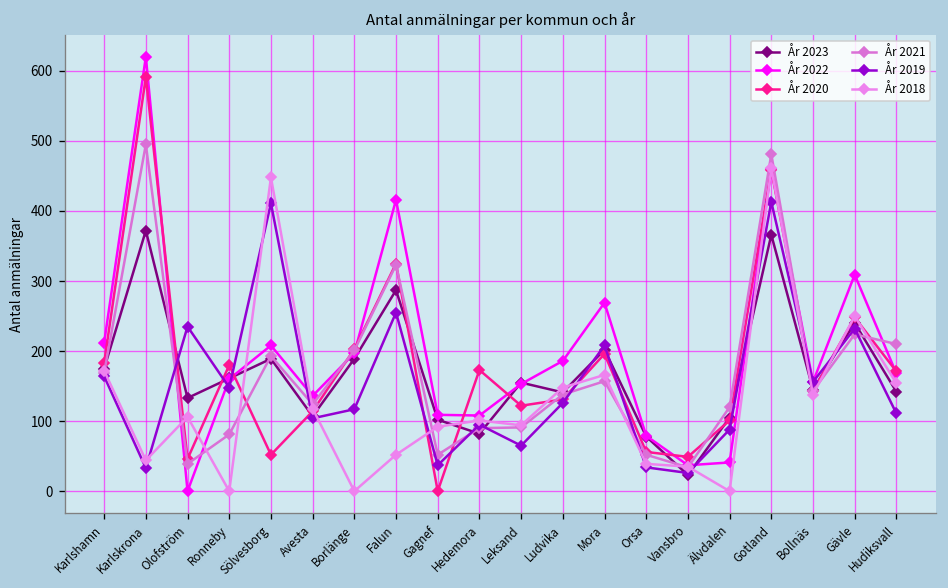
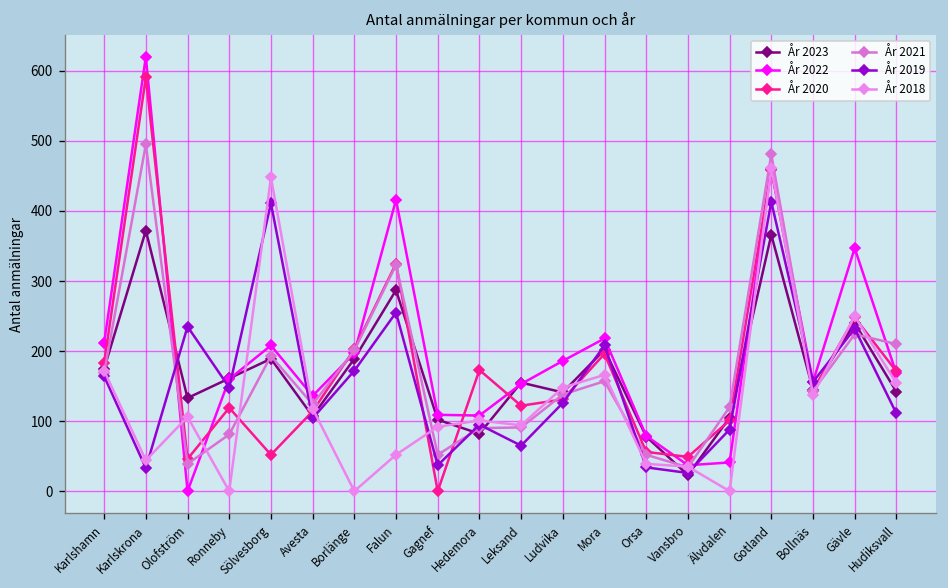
  {
    "År 2023": {
      "Karlskrona": 370,
      "Olofström": 130,
      "Borlänge": 190,
      "Falun": 290,
      "Gagnef": 100,
      "Hedemora": 80,
      "Mora": 200,
      "Gotland": 370,
      "Gävle": 240,
      "Hudiksvall": 140
    },
    "År 2022": {
      "Karlshamn": 210,
      "Karlskrona": 620,
      "Olofström": 0,
      "Sölvesborg": 210,
      "Avesta": 140,
      "Falun": 420,
      "Gagnef": 110,
      "Hedemora": 110,
      "Ludvika": 190,
-     "Mora": 270,
+     "Mora": 220,
      "Älvdalen": 40,
-     "Gävle": 310
+     "Gävle": 350
    },
    "År 2020": {
      "Karlshamn": 180,
      "Karlskrona": 590,
      "Olofström": 50,
-     "Ronneby": 180,
+     "Ronneby": 120,
      "Sölvesborg": 50,
      "Gagnef": 0,
      "Hedemora": 170,
      "Leksand": 120,
      "Ludvika": 130,
      "Mora": 200,
      "Vansbro": 50
    },
    "År 2019": {
      "Karlshamn": 160,
      "Karlskrona": 30,
      "Olofström": 240,
      "Ronneby": 150,
      "Sölvesborg": 410,
-     "Borlänge": 120,
+     "Borlänge": 170,
      "Falun": 260,
      "Gagnef": 40,
      "Hedemora": 100,
      "Leksand": 70,
      "Ludvika": 130,
      "Mora": 210,
      "Orsa": 30,
      "Älvdalen": 90,
      "Gotland": 410,
      "Gävle": 230,
      "Hudiksvall": 110
    }
  }
